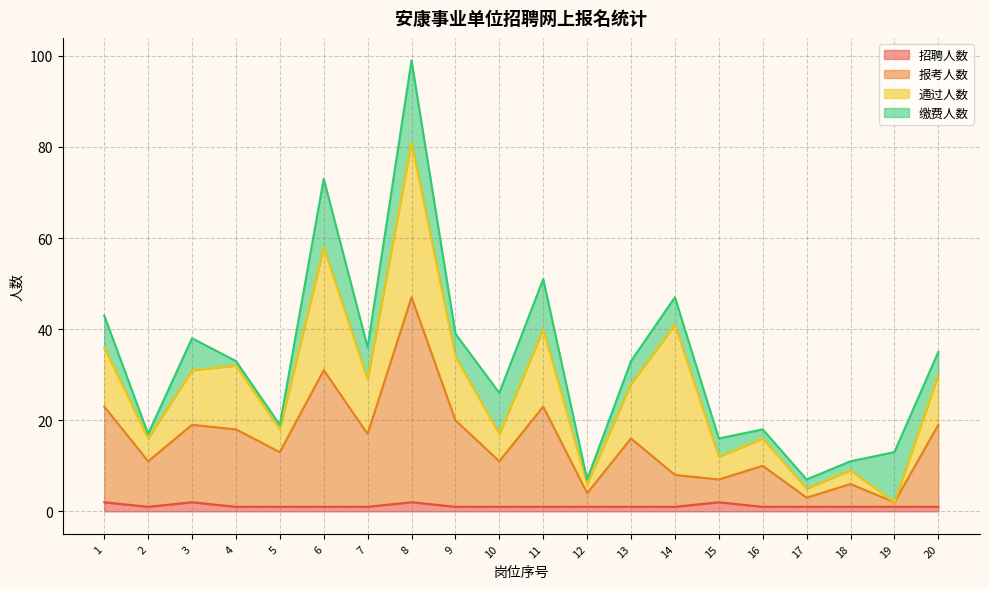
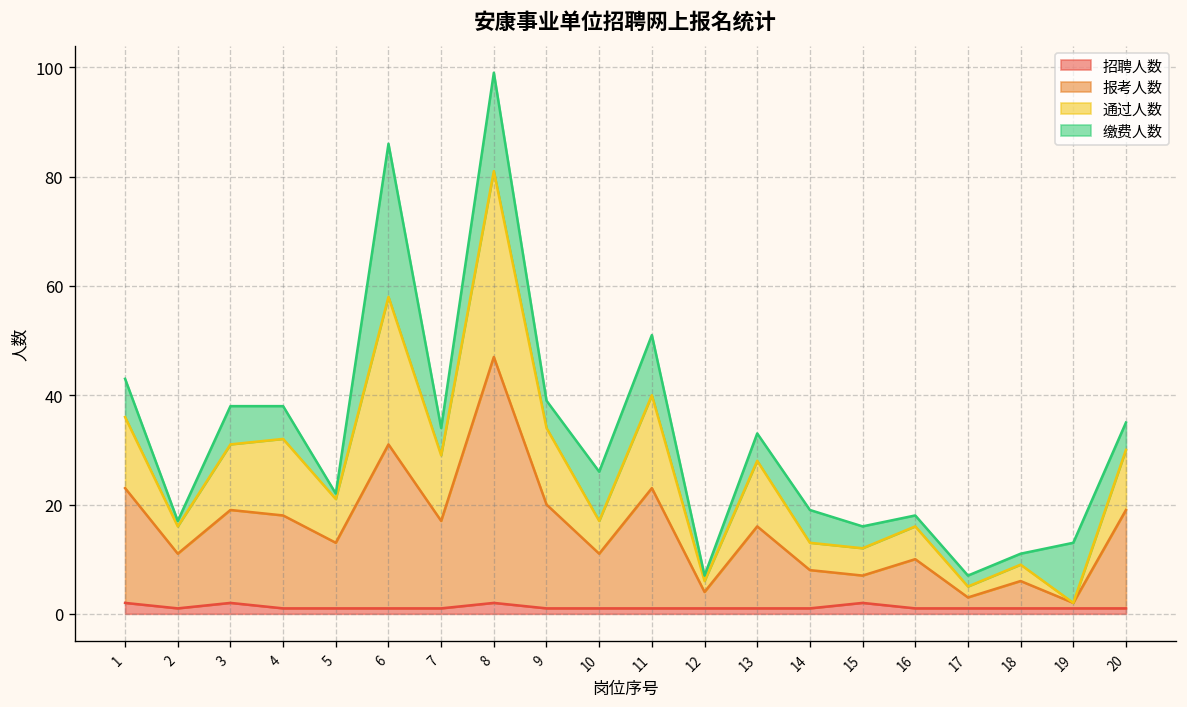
  {
    "通过人数": {
      "1": 13,
      "2": 5,
      "3": 12,
      "4": 14,
-     "5": 5,
+     "5": 8,
      "6": 27,
      "7": 12,
      "8": 34,
      "9": 14,
      "10": 6,
      "11": 17,
      "12": 2,
      "13": 12,
-     "14": 33,
+     "14": 5,
      "15": 5,
      "16": 6,
      "17": 2,
      "18": 3,
      "20": 11
    },
    "缴费人数": {
      "1": 7,
      "2": 1,
      "3": 7,
-     "4": 1,
+     "4": 6,
      "5": 1,
-     "6": 15,
-     "7": 7,
+     "6": 28,
+     "7": 5,
      "8": 18,
      "9": 5,
      "10": 9,
      "11": 11,
      "12": 1,
      "13": 5,
      "14": 6,
      "15": 4,
      "16": 2,
      "17": 2,
      "18": 2,
      "19": 11,
      "20": 5
    }
  }
